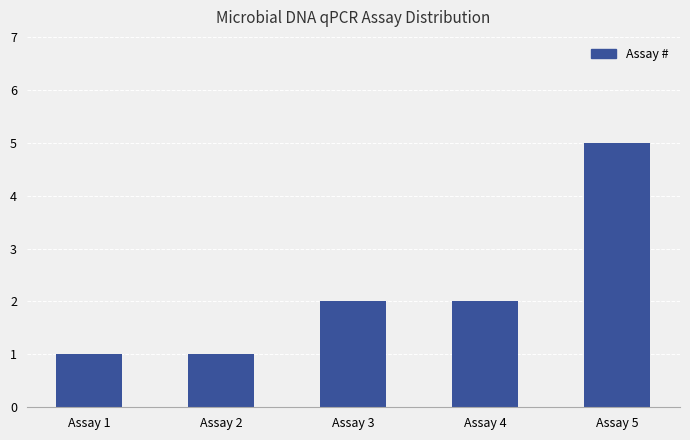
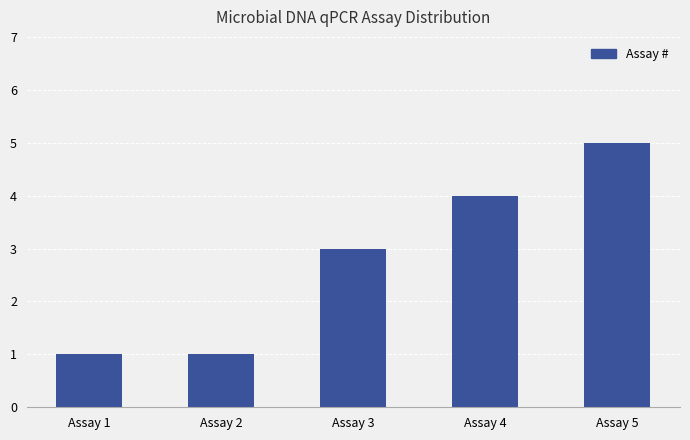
  {
    "Assay 1": 1,
    "Assay 2": 1,
-   "Assay 3": 2,
-   "Assay 4": 2,
+   "Assay 3": 3,
+   "Assay 4": 4,
    "Assay 5": 5
  }
